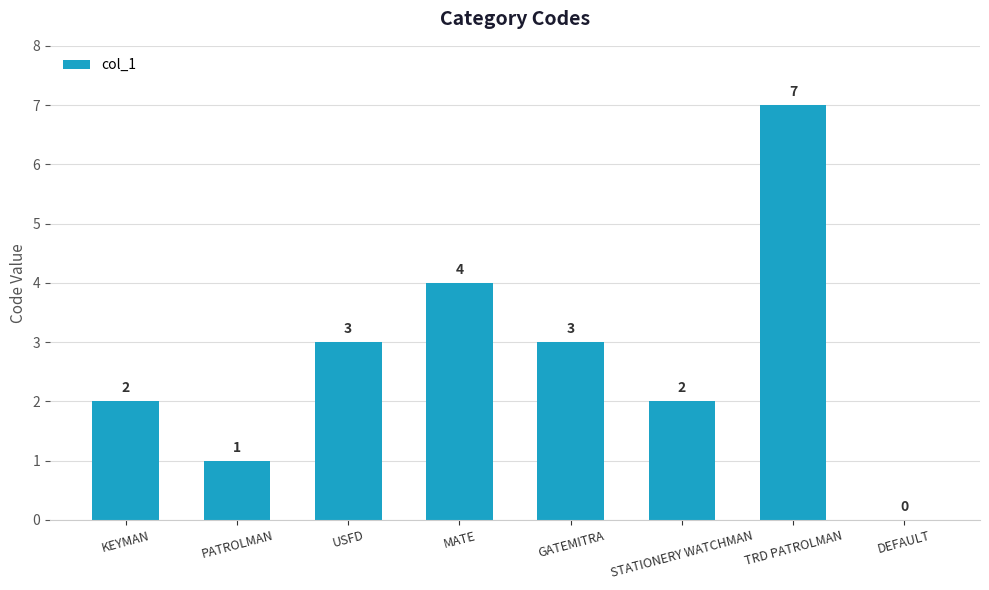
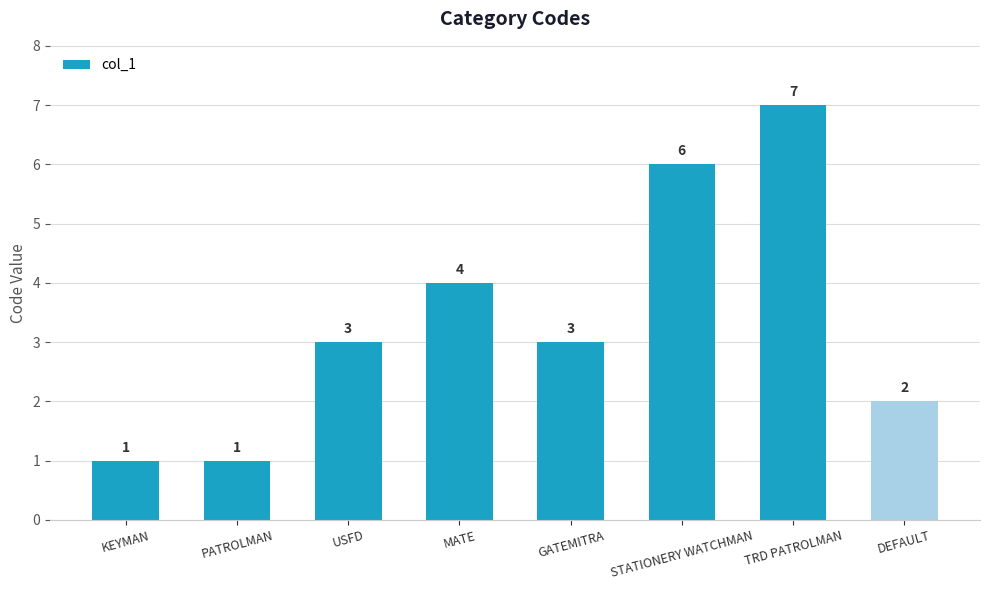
  {
-   "KEYMAN": 2,
+   "KEYMAN": 1,
    "PATROLMAN": 1,
    "USFD": 3,
    "MATE": 4,
    "GATEMITRA": 3,
-   "STATIONERY WATCHMAN": 2,
+   "STATIONERY WATCHMAN": 6,
    "TRD PATROLMAN": 7,
-   "DEFAULT": 0
+   "DEFAULT": 2
  }
